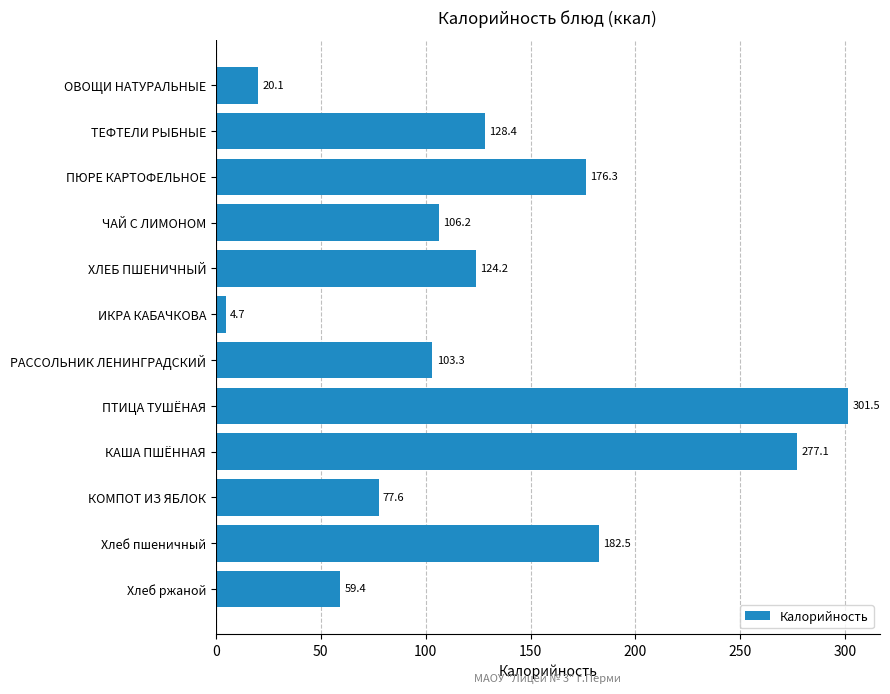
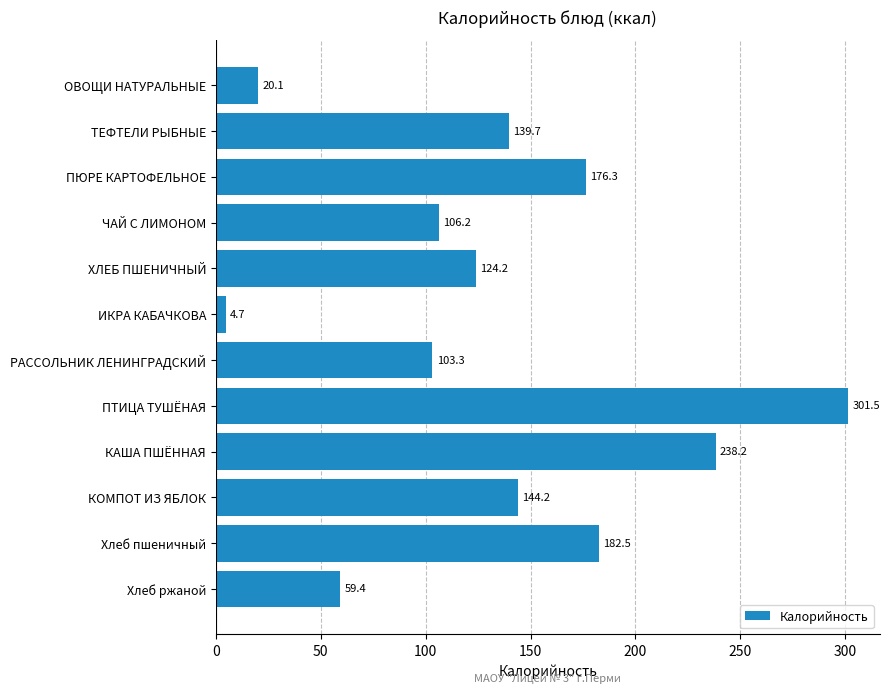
  {
    "ОВОЩИ НАТУРАЛЬНЫЕ": 20.1,
-   "ТЕФТЕЛИ РЫБНЫЕ": 128.4,
+   "ТЕФТЕЛИ РЫБНЫЕ": 139.7,
    "ПЮРЕ КАРТОФЕЛЬНОЕ": 176.3,
    "ЧАЙ С ЛИМОНОМ": 106.2,
    "ХЛЕБ ПШЕНИЧНЫЙ": 124.2,
    "ИКРА КАБАЧКОВА": 4.7,
    "РАССОЛЬНИК ЛЕНИНГРАДСКИЙ": 103.3,
    "ПТИЦА ТУШЁНАЯ": 301.5,
-   "КАША ПШЁННАЯ": 277.1,
-   "КОМПОТ ИЗ ЯБЛОК": 77.6,
+   "КАША ПШЁННАЯ": 238.2,
+   "КОМПОТ ИЗ ЯБЛОК": 144.2,
    "Хлеб пшеничный": 182.5,
    "Хлеб ржаной": 59.4
  }
